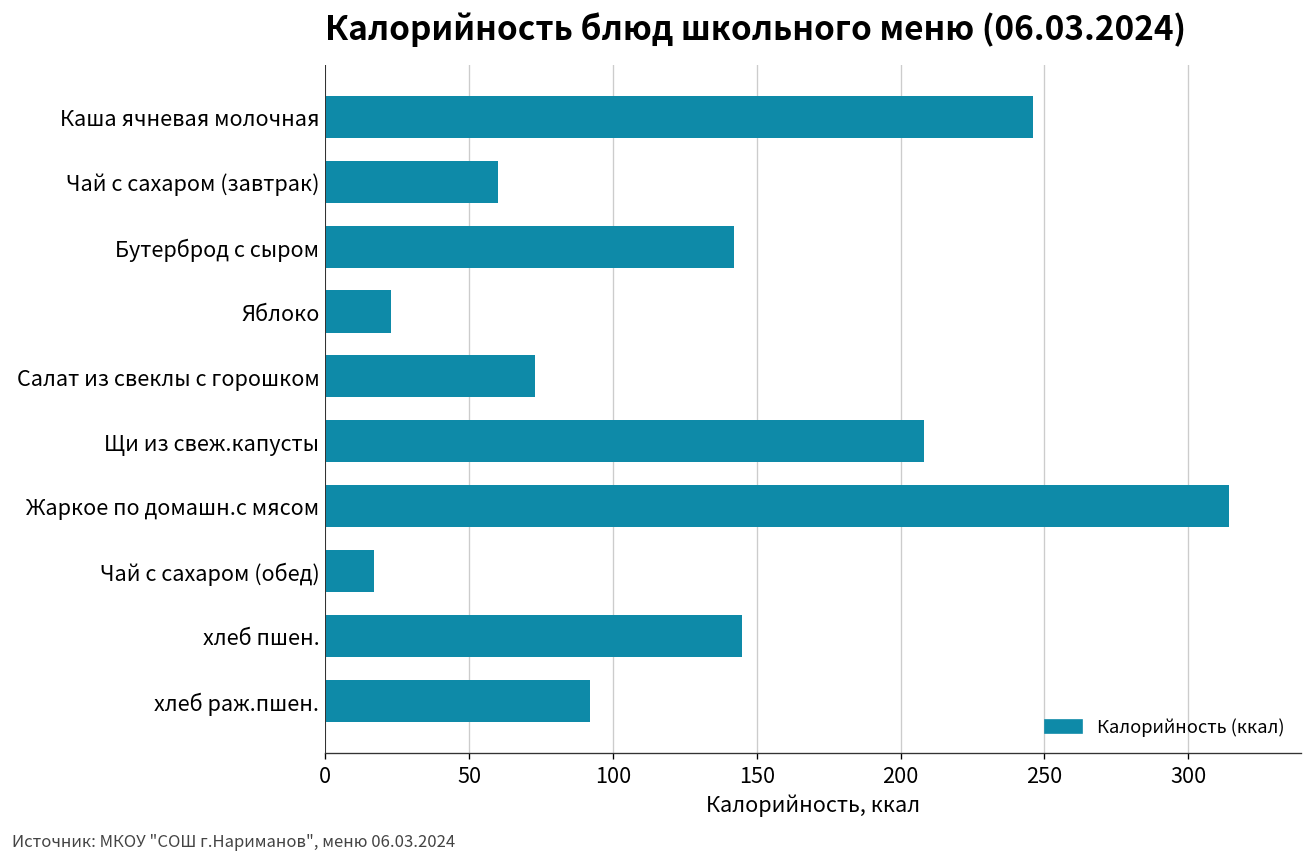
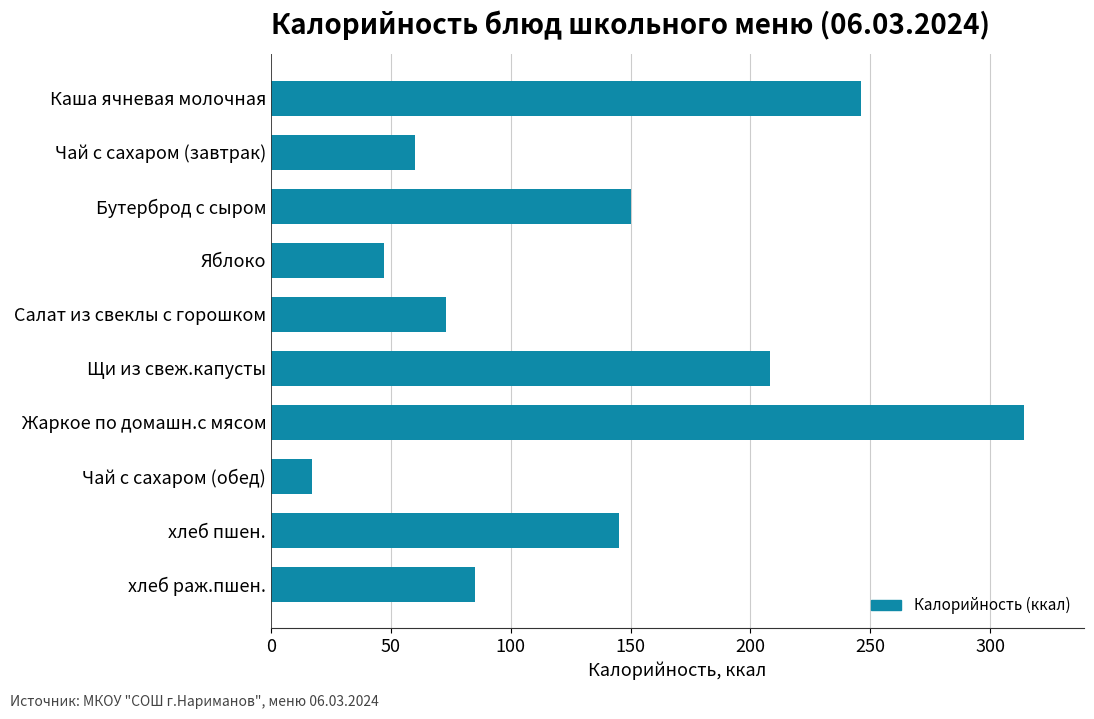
  {
    "Каша ячневая молочная": 246,
    "Чай с сахаром (завтрак)": 60,
-   "Бутерброд с сыром": 142,
-   "Яблоко": 23,
+   "Бутерброд с сыром": 150,
+   "Яблоко": 47,
    "Салат из свеклы с горошком": 73,
    "Щи из свеж.капусты": 208,
    "Жаркое по домашн.с мясом": 314,
    "Чай с сахаром (обед)": 17,
    "хлеб пшен.": 145,
-   "хлеб раж.пшен.": 92
+   "хлеб раж.пшен.": 85
  }
